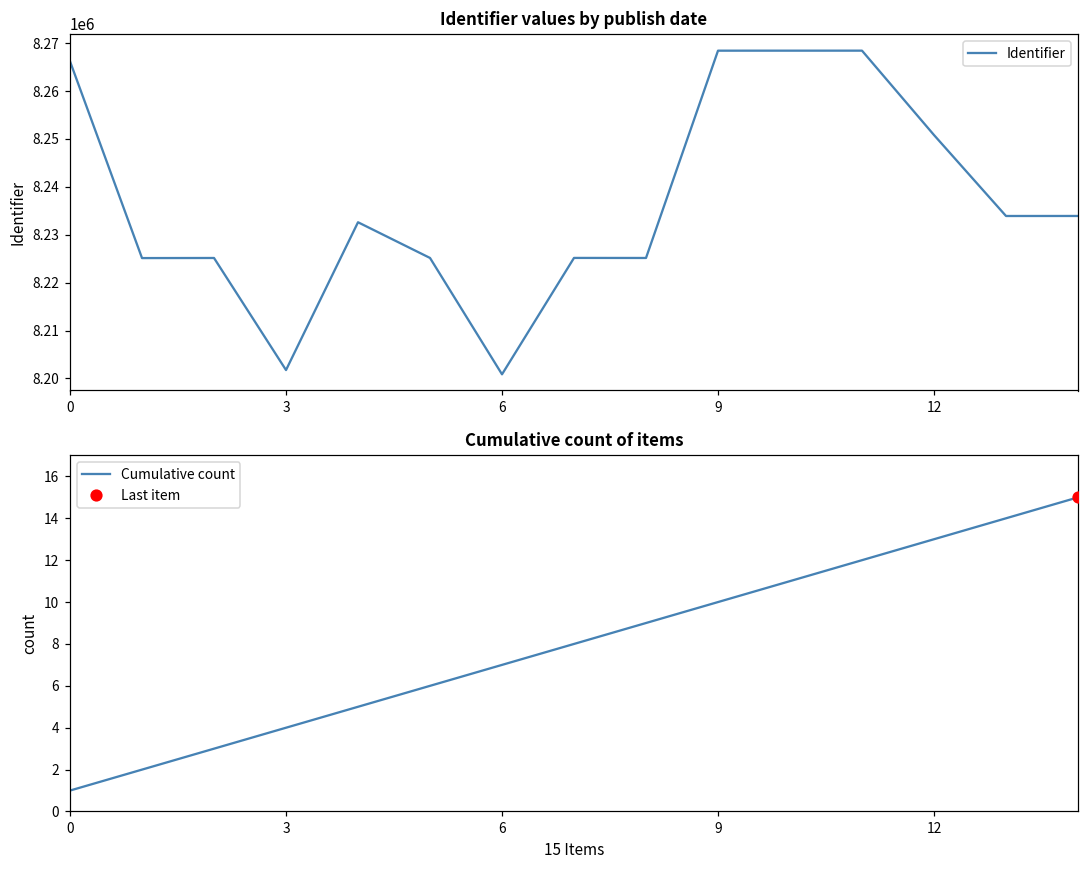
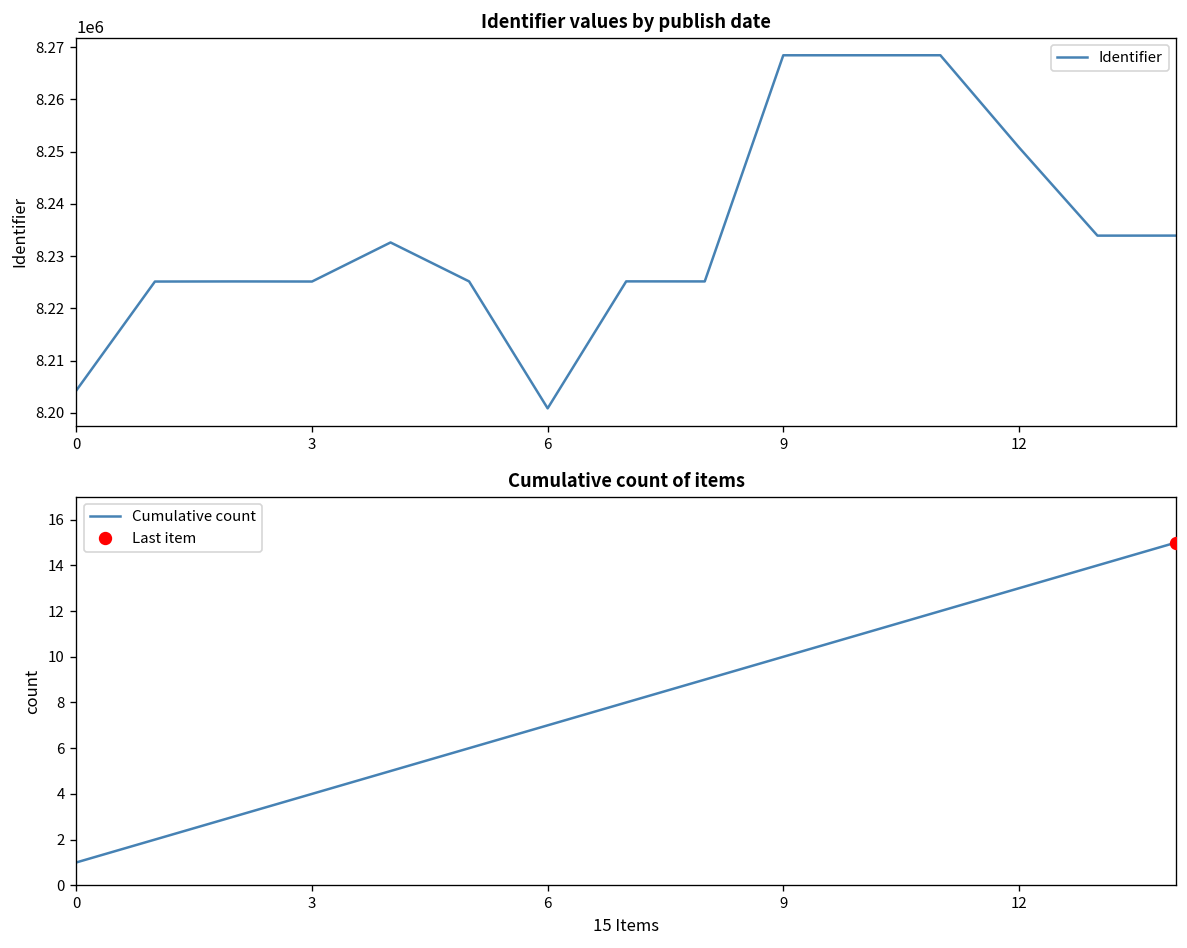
  {
    "Identifier values by publish date": {
-     "0": 8266000,
-     "3": 8202000,
+     "0": 8204000,
+     "3": 8225000,
      "6": 8201000,
      "9": 8268000,
      "12": 8251000
    },
    "Cumulative count of items": {
      "Cumulative count": {
        "0": 1.0,
        "3": 4.0,
        "6": 7.0,
        "9": 10.0,
        "12": 13.0
      }
    }
  }
